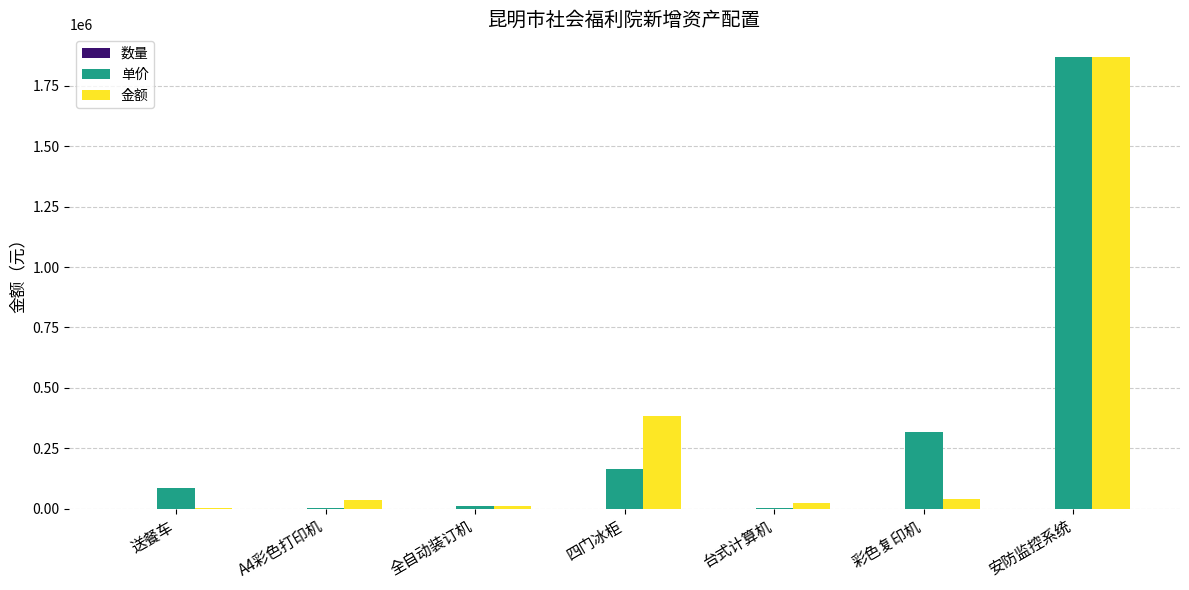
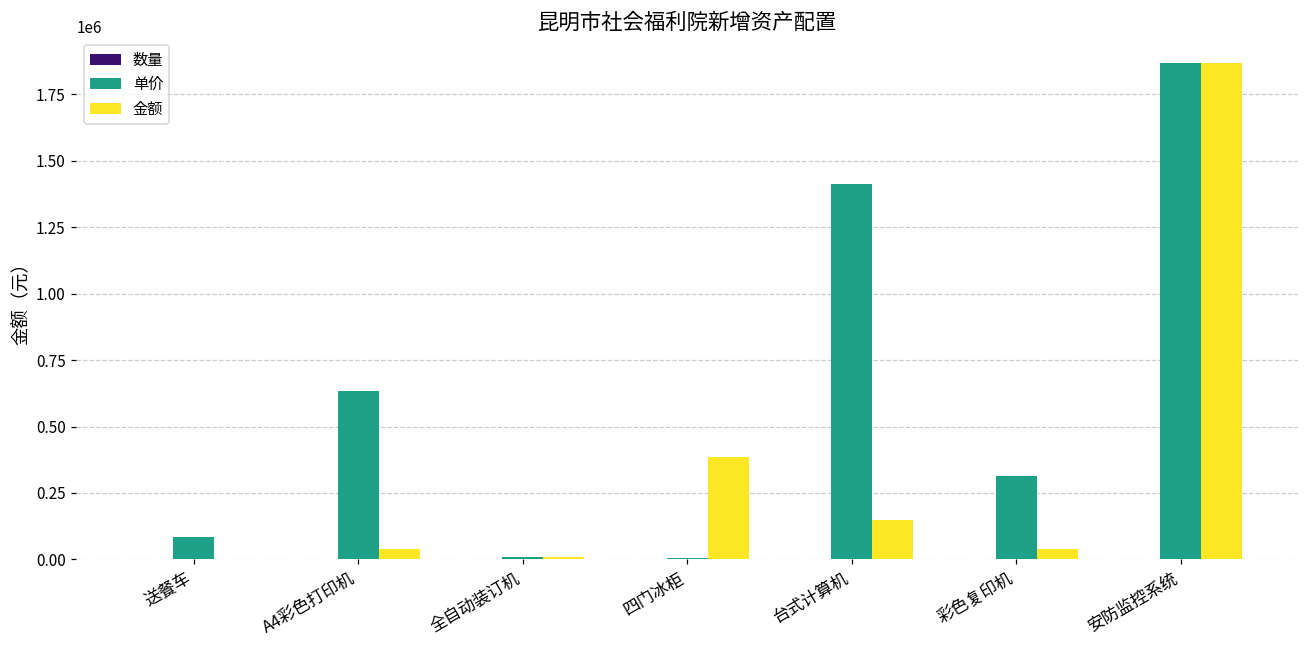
  {
    "单价": {
      "送餐车": 80000,
-     "A4彩色打印机": 0,
-     "四门冰柜": 160000,
-     "台式计算机": 0,
+     "A4彩色打印机": 630000,
+     "四门冰柜": 0,
+     "台式计算机": 1410000,
      "彩色复印机": 320000,
      "安防监控系统": 1870000
    },
    "金额": {
      "A4彩色打印机": 40000,
      "四门冰柜": 380000,
-     "台式计算机": 20000,
+     "台式计算机": 150000,
      "彩色复印机": 40000,
      "安防监控系统": 1870000
    }
  }
